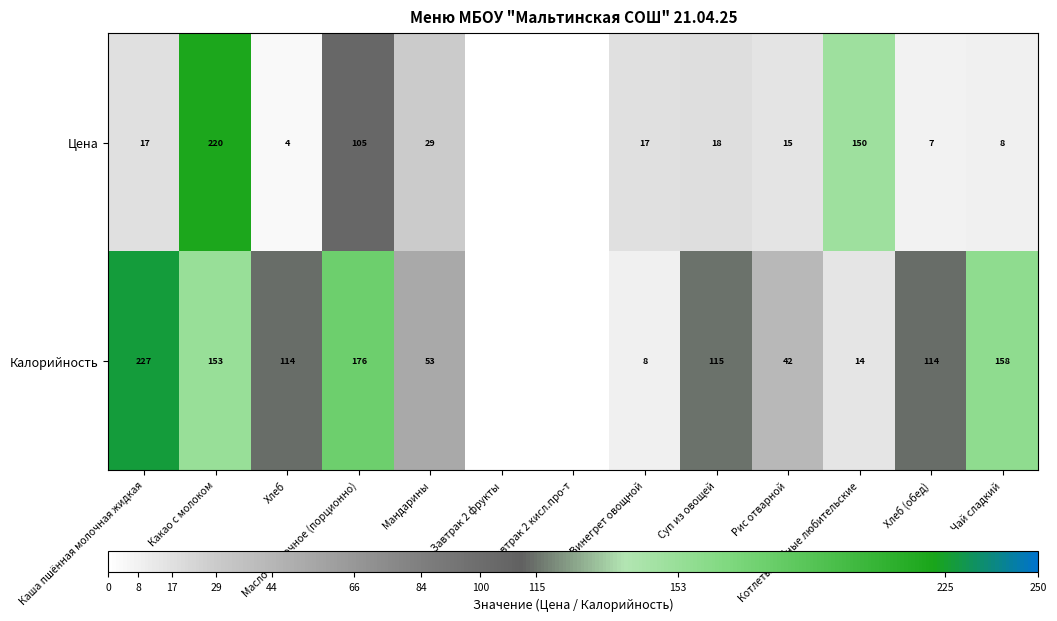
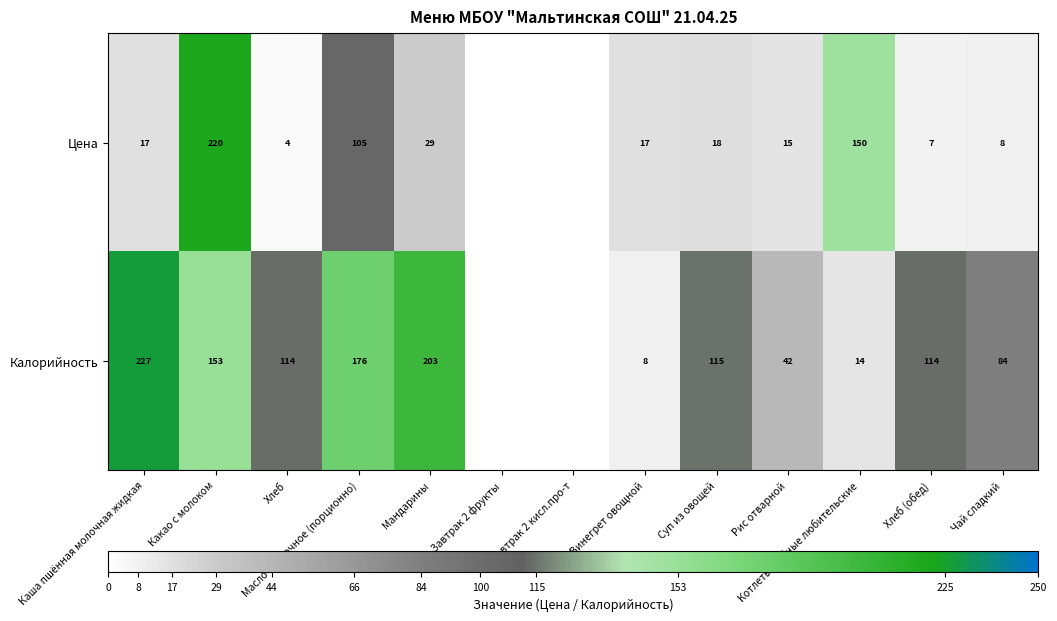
  {
    "Цена": {
      "Каша пшённая молочная жидкая": 17,
      "Какао с молоком": 220,
      "Хлеб": 4,
      "Масло сливочное (порционно)": 105,
      "Мандарины": 29,
      "Винегрет овощной": 17,
      "Суп из овощей": 18,
      "Рис отварной": 15,
      "Котлеты рыбные любительские": 150,
      "Хлеб (обед)": 7,
      "Чай сладкий": 8
    },
    "Калорийность": {
      "Каша пшённая молочная жидкая": 227,
      "Какао с молоком": 153,
      "Хлеб": 114,
      "Масло сливочное (порционно)": 176,
-     "Мандарины": 53,
+     "Мандарины": 203,
      "Винегрет овощной": 8,
      "Суп из овощей": 115,
      "Рис отварной": 42,
      "Котлеты рыбные любительские": 14,
      "Хлеб (обед)": 114,
-     "Чай сладкий": 158
+     "Чай сладкий": 84
    }
  }
